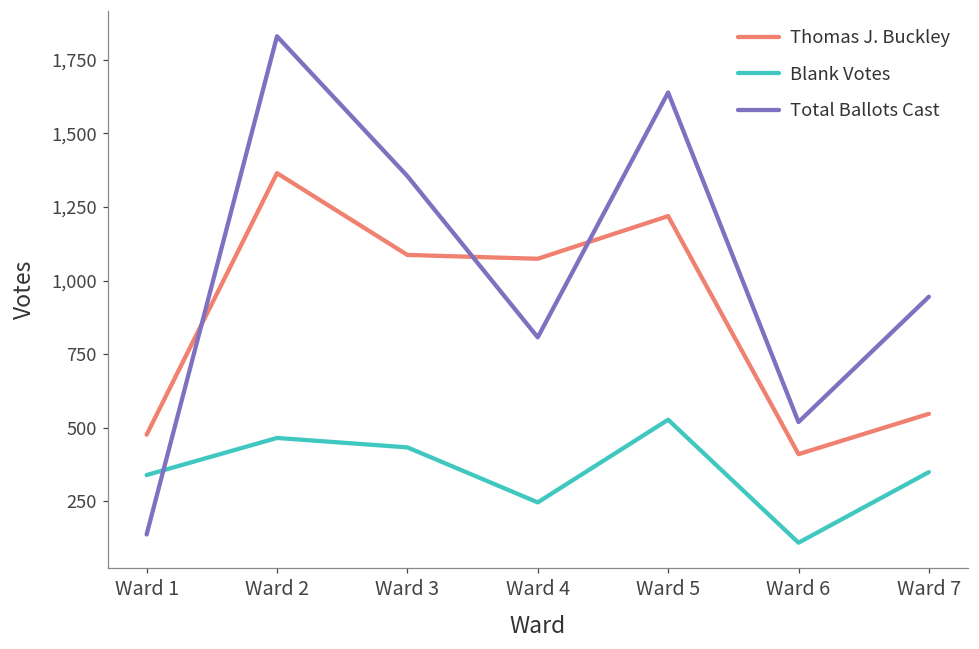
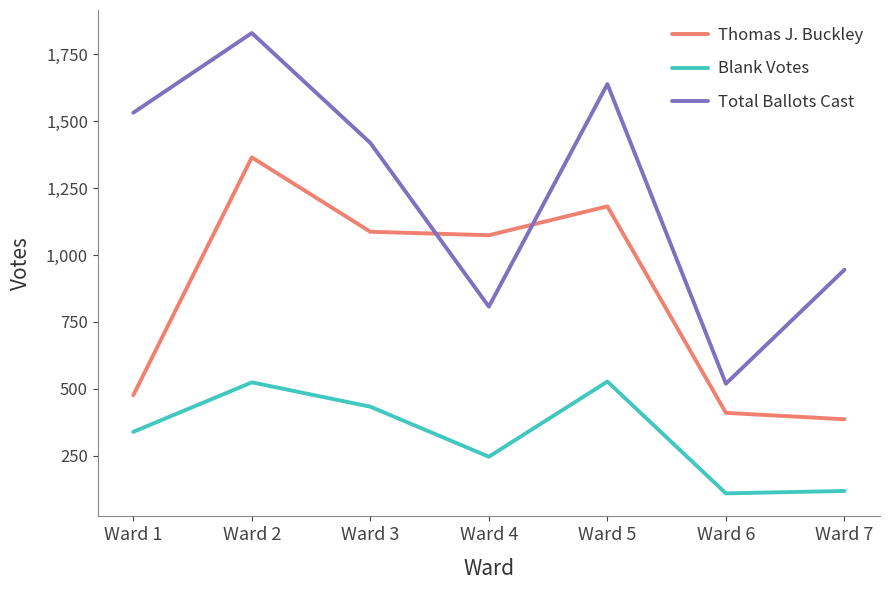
  {
    "Thomas J. Buckley": {
      "Ward 1": "480",
      "Ward 2": "1,370",
      "Ward 3": "1,090",
      "Ward 4": "1,070",
-     "Ward 5": "1,220",
+     "Ward 5": "1,180",
      "Ward 6": "410",
-     "Ward 7": "550"
+     "Ward 7": "390"
    },
    "Blank Votes": {
      "Ward 1": "340",
-     "Ward 2": "470",
+     "Ward 2": "520",
      "Ward 3": "430",
      "Ward 4": "250",
      "Ward 5": "530",
      "Ward 6": "110",
-     "Ward 7": "350"
+     "Ward 7": "120"
    },
    "Total Ballots Cast": {
-     "Ward 1": "140",
+     "Ward 1": "1,530",
      "Ward 2": "1,830",
-     "Ward 3": "1,360",
+     "Ward 3": "1,420",
      "Ward 4": "810",
      "Ward 5": "1,640",
      "Ward 6": "520",
      "Ward 7": "950"
    }
  }
